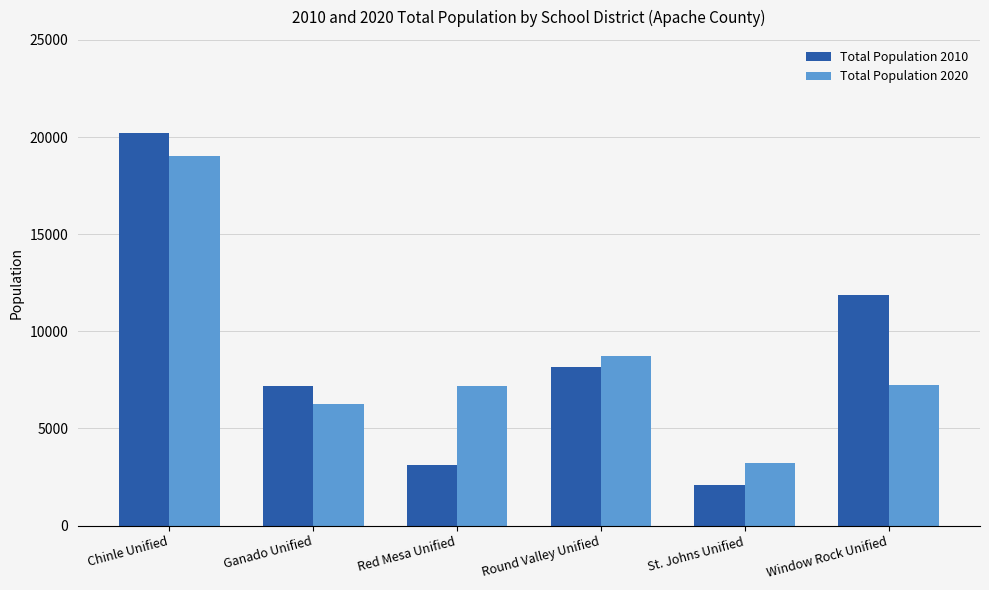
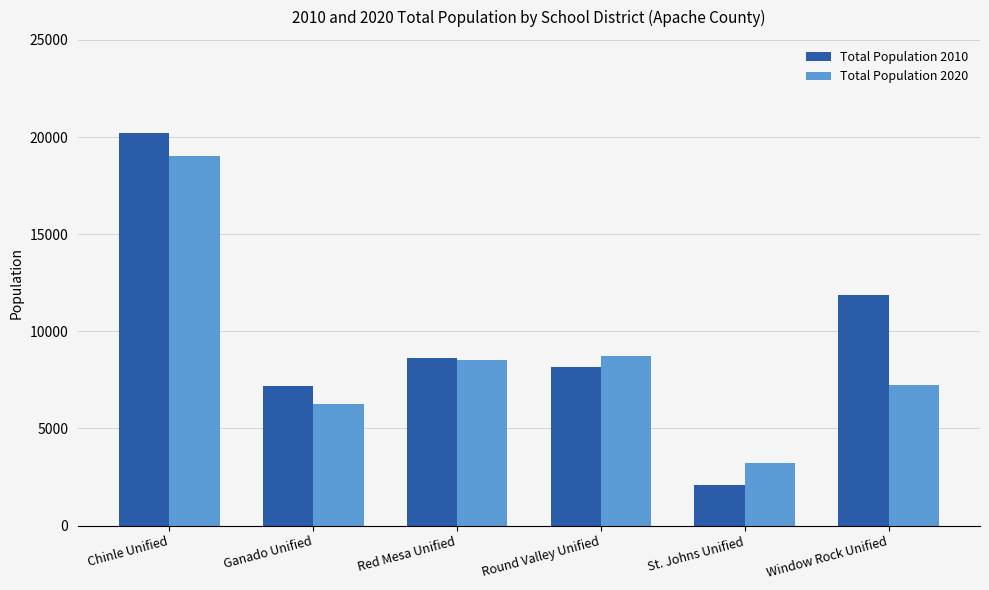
  {
    "Total Population 2010": {
      "Chinle Unified": 20200,
      "Ganado Unified": 7200,
-     "Red Mesa Unified": 3100,
+     "Red Mesa Unified": 8600,
      "Round Valley Unified": 8200,
      "St. Johns Unified": 2100,
      "Window Rock Unified": 11800
    },
    "Total Population 2020": {
      "Chinle Unified": 19000,
      "Ganado Unified": 6200,
-     "Red Mesa Unified": 7200,
+     "Red Mesa Unified": 8500,
      "Round Valley Unified": 8800,
      "St. Johns Unified": 3200,
      "Window Rock Unified": 7300
    }
  }
